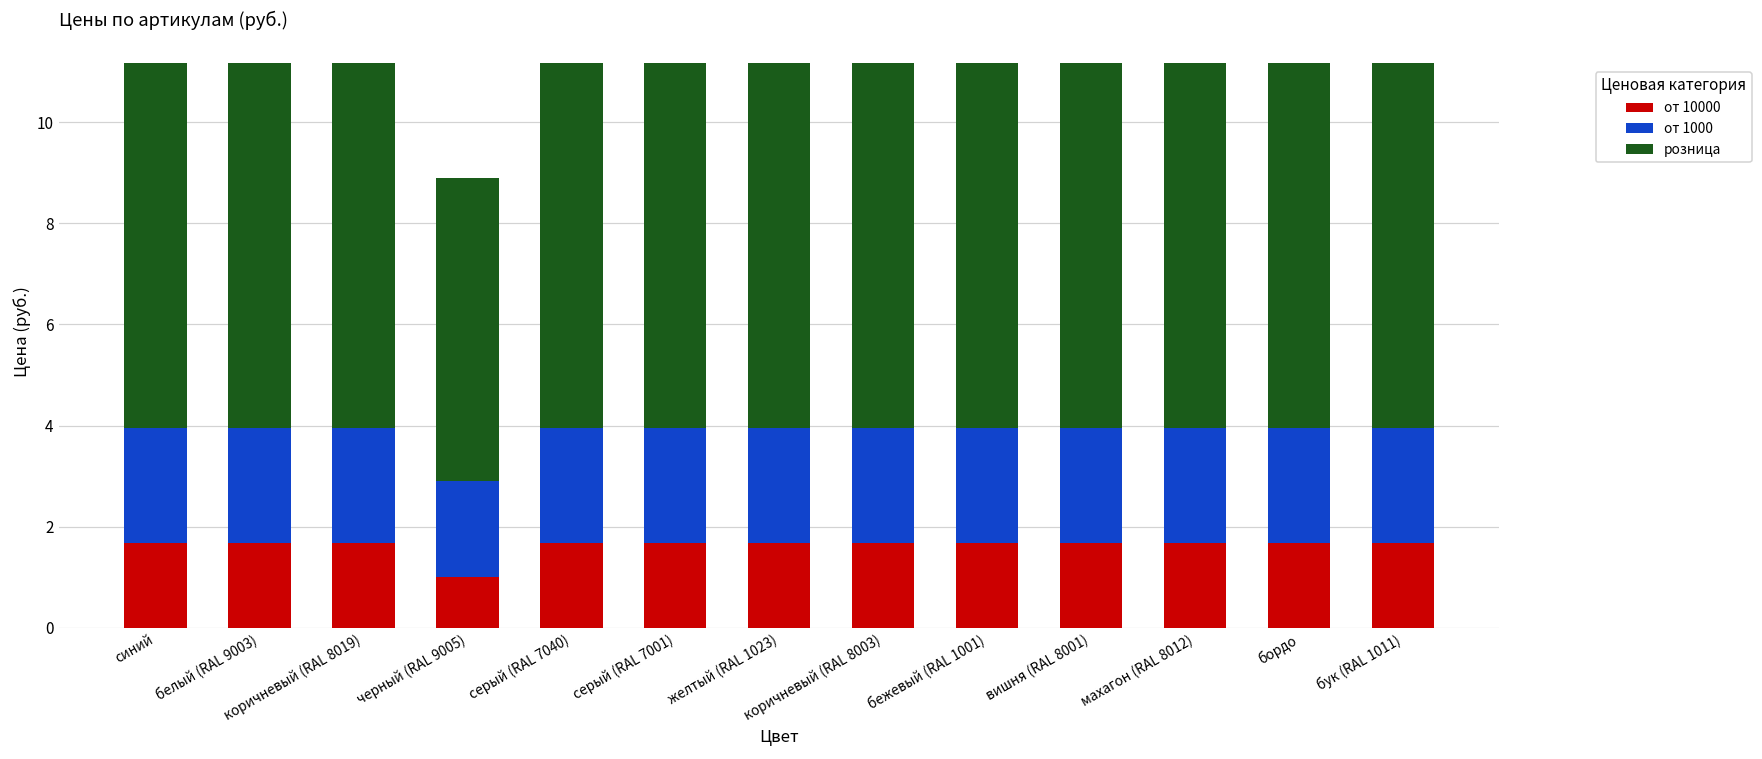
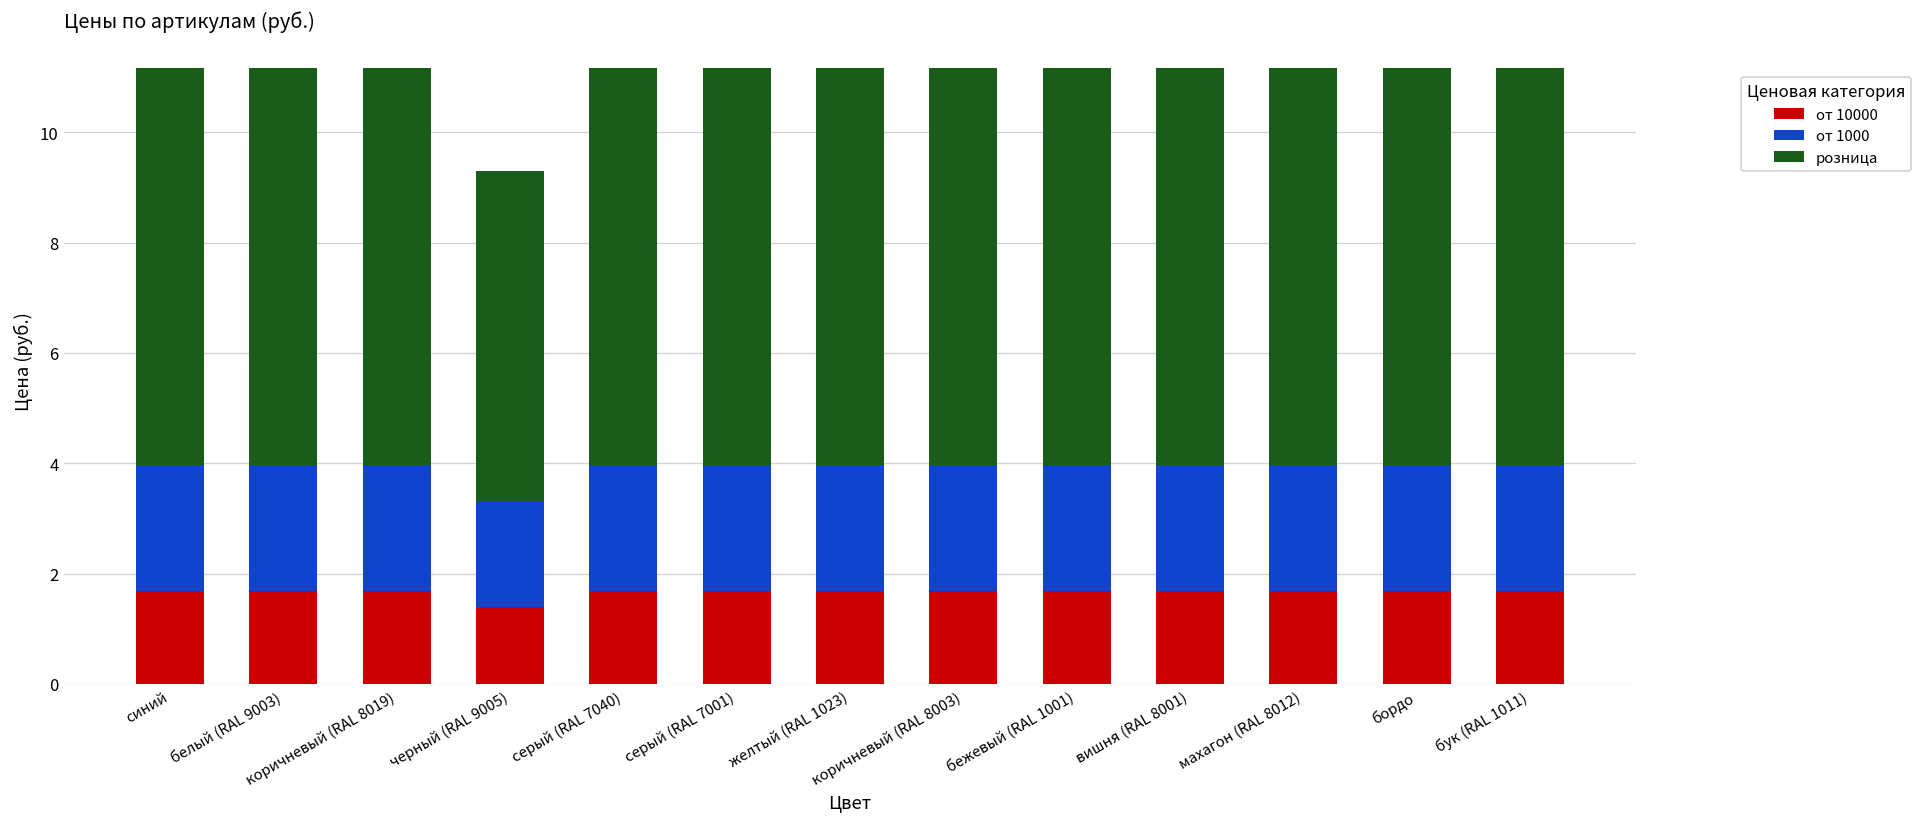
  {
    "от 10000": {
      "синий": 1.7,
      "белый (RAL 9003)": 1.7,
      "коричневый (RAL 8019)": 1.7,
-     "черный (RAL 9005)": 1.0,
+     "черный (RAL 9005)": 1.4,
      "серый (RAL 7040)": 1.7,
      "серый (RAL 7001)": 1.7,
      "желтый (RAL 1023)": 1.7,
      "коричневый (RAL 8003)": 1.7,
      "бежевый (RAL 1001)": 1.7,
      "вишня (RAL 8001)": 1.7,
      "махагон (RAL 8012)": 1.7,
      "бордо": 1.7,
      "бук (RAL 1011)": 1.7
    },
    "от 1000": {
      "синий": 2.3,
      "белый (RAL 9003)": 2.3,
      "коричневый (RAL 8019)": 2.3,
      "черный (RAL 9005)": 1.9,
      "серый (RAL 7040)": 2.3,
      "серый (RAL 7001)": 2.3,
      "желтый (RAL 1023)": 2.3,
      "коричневый (RAL 8003)": 2.3,
      "бежевый (RAL 1001)": 2.3,
      "вишня (RAL 8001)": 2.3,
      "махагон (RAL 8012)": 2.3,
      "бордо": 2.3,
      "бук (RAL 1011)": 2.3
    },
    "розница": {
      "синий": 7.2,
      "белый (RAL 9003)": 7.2,
      "коричневый (RAL 8019)": 7.2,
      "черный (RAL 9005)": 6.0,
      "серый (RAL 7040)": 7.2,
      "серый (RAL 7001)": 7.2,
      "желтый (RAL 1023)": 7.2,
      "коричневый (RAL 8003)": 7.2,
      "бежевый (RAL 1001)": 7.2,
      "вишня (RAL 8001)": 7.2,
      "махагон (RAL 8012)": 7.2,
      "бордо": 7.2,
      "бук (RAL 1011)": 7.2
    }
  }
